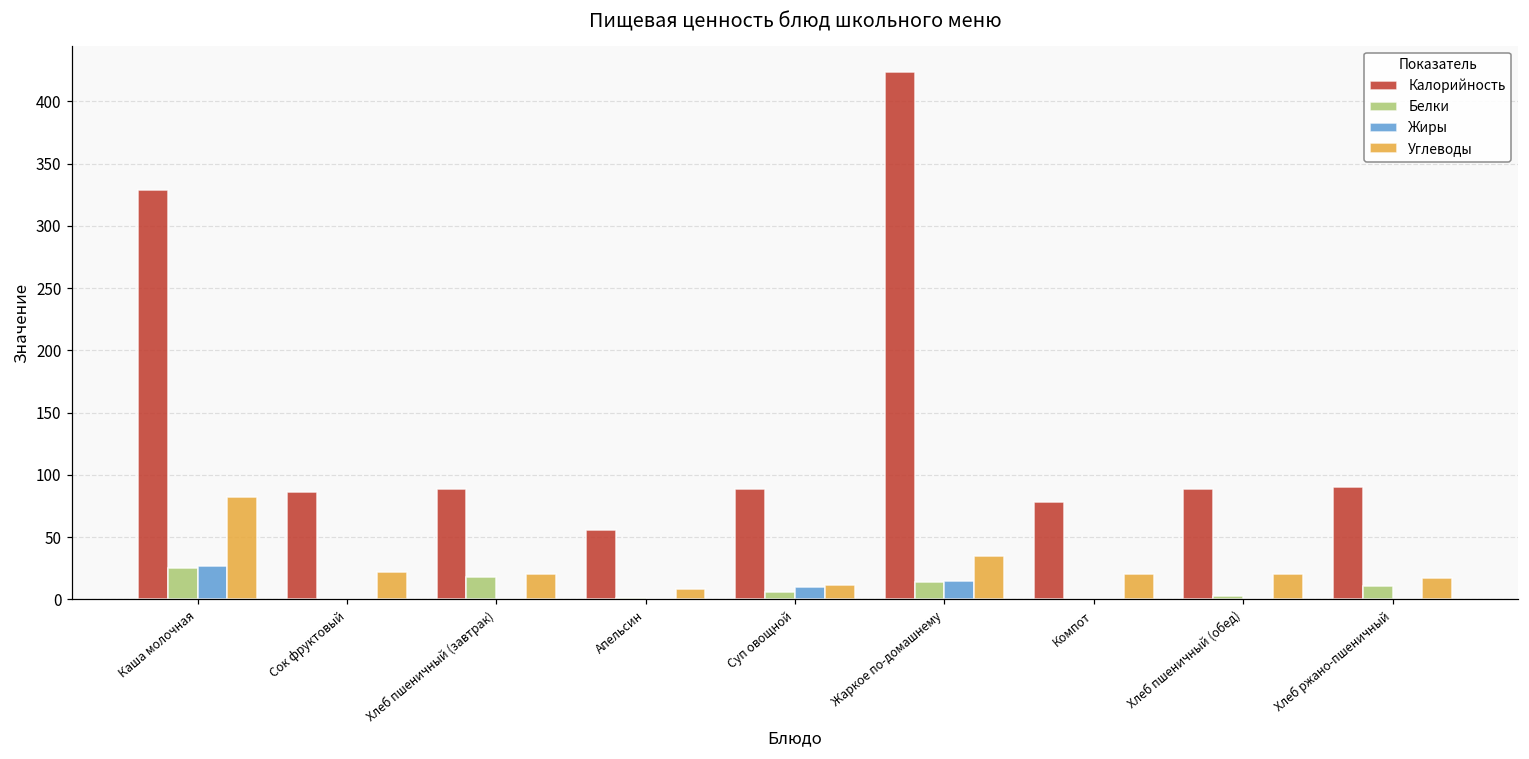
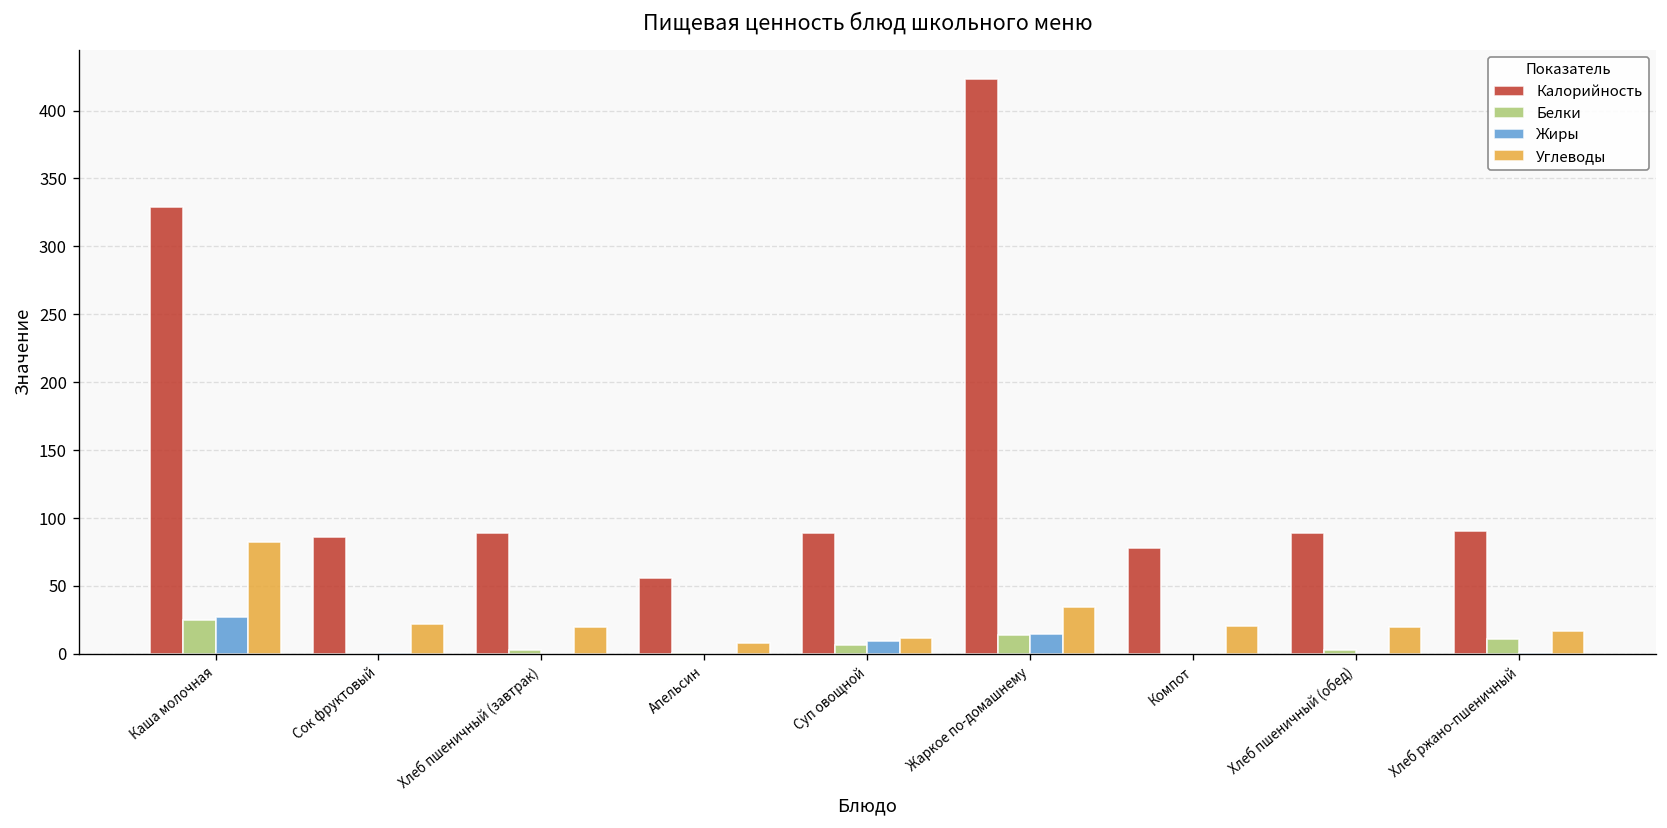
  {
    "Калорийность": {
      "Каша молочная": 329,
      "Сок фруктовый": 86,
      "Хлеб пшеничный (завтрак)": 89,
      "Апельсин": 56,
      "Суп овощной": 89,
      "Жаркое по-домашнему": 424,
      "Компот": 78,
      "Хлеб пшеничный (обед)": 89,
      "Хлеб ржано-пшеничный": 91
    },
    "Белки": {
      "Каша молочная": 25,
-     "Хлеб пшеничный (завтрак)": 18,
+     "Хлеб пшеничный (завтрак)": 3,
      "Суп овощной": 6,
      "Жаркое по-домашнему": 14,
      "Хлеб пшеничный (обед)": 3,
      "Хлеб ржано-пшеничный": 11
    },
    "Жиры": {
      "Каша молочная": 27,
      "Хлеб пшеничный (завтрак)": 0,
      "Суп овощной": 10,
      "Жаркое по-домашнему": 15,
      "Хлеб пшеничный (обед)": 0
    },
    "Углеводы": {
      "Каша молочная": 82,
      "Сок фруктовый": 22,
      "Хлеб пшеничный (завтрак)": 20,
      "Апельсин": 8,
      "Суп овощной": 12,
      "Жаркое по-домашнему": 35,
      "Компот": 21,
      "Хлеб пшеничный (обед)": 20,
      "Хлеб ржано-пшеничный": 17
    }
  }
